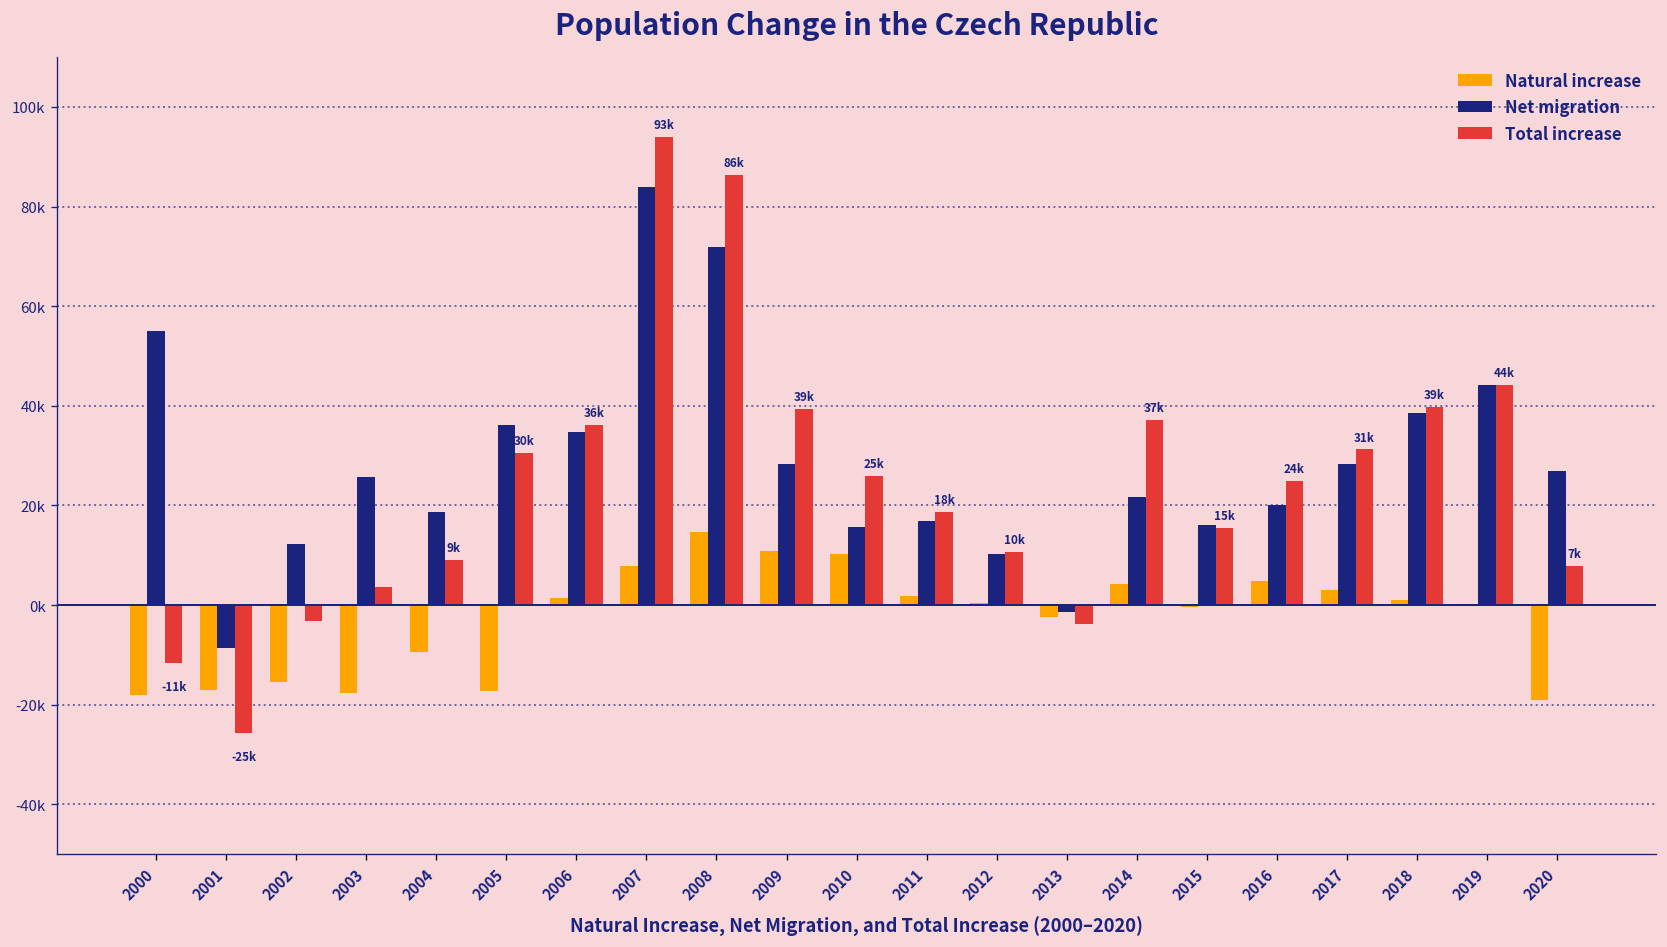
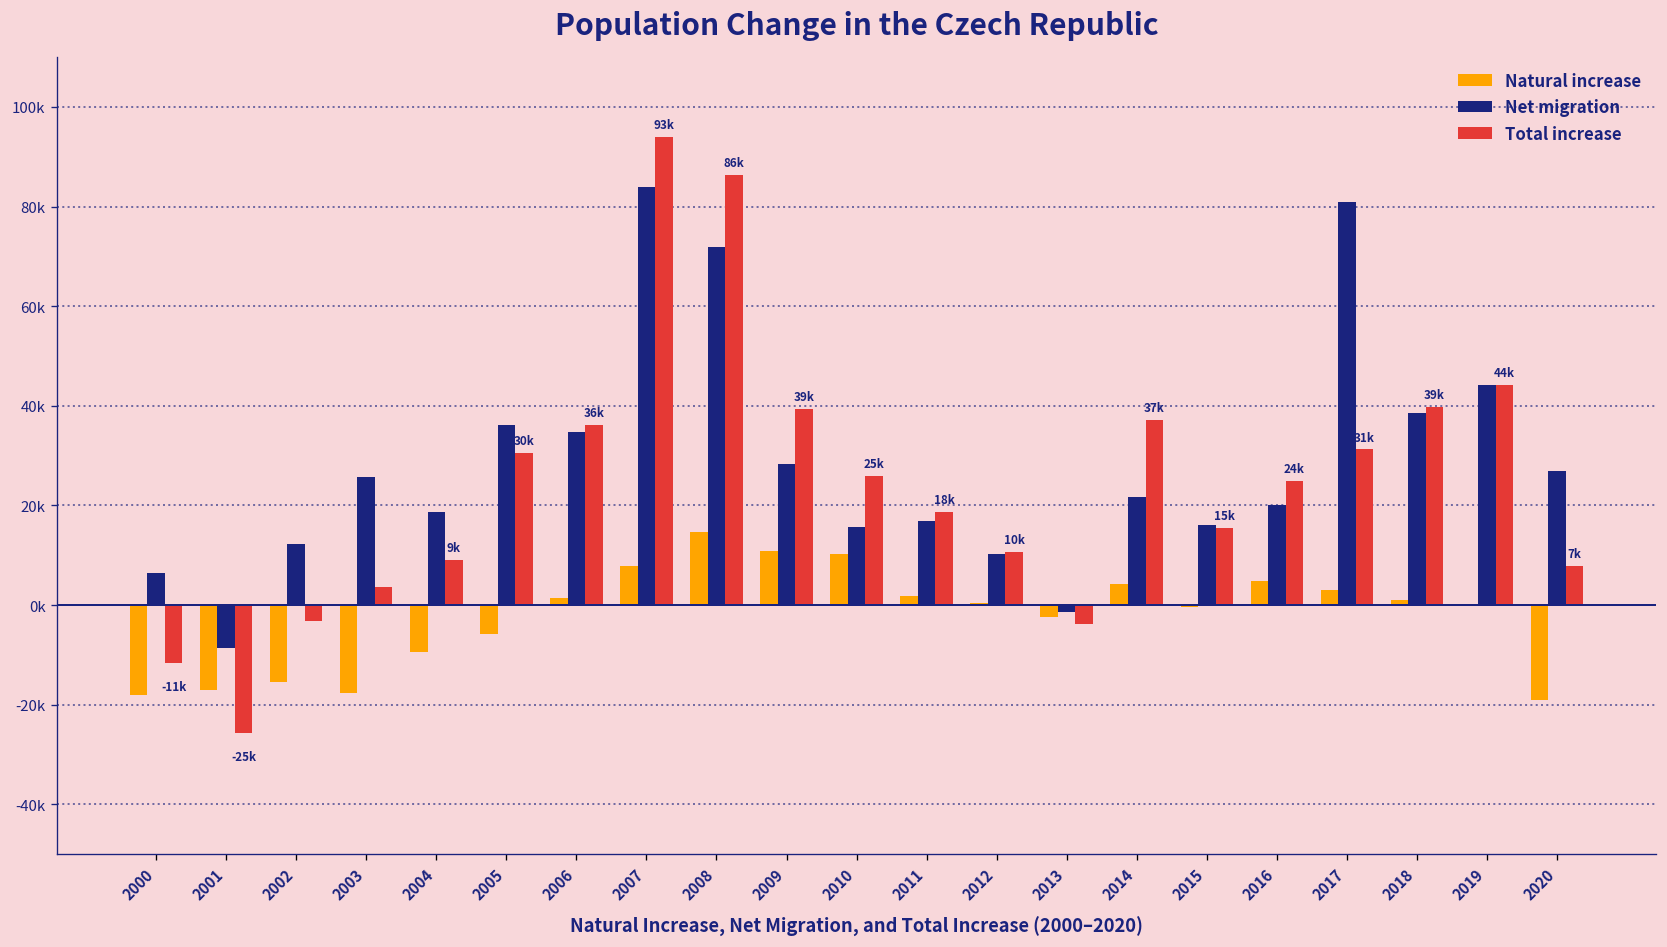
  {
    "Natural increase": {
      "2000": "-18000",
      "2001": "-17000",
      "2002": "-15000",
      "2003": "-18000",
      "2004": "-10000",
-     "2005": "-17000",
+     "2005": "-6000",
      "2006": "1000",
      "2007": "8000",
      "2008": "15000",
      "2009": "11000",
      "2010": "10000",
      "2011": "2000",
      "2013": "-2000",
      "2014": "4000",
      "2016": "5000",
      "2017": "3000",
      "2018": "1000",
      "2020": "-19000"
    },
    "Net migration": {
-     "2000": "55000",
+     "2000": "7000",
      "2001": "-9000",
      "2002": "12000",
      "2003": "26000",
      "2004": "19000",
      "2005": "36000",
      "2006": "35000",
      "2007": "84000",
      "2008": "72000",
      "2009": "28000",
      "2010": "16000",
      "2011": "17000",
      "2013": "-1000",
      "2014": "22000",
      "2015": "16000",
      "2016": "20000",
-     "2017": "28000",
+     "2017": "81000",
      "2020": "27000"
    },
    "Total increase": {
      "2004": "9k",
      "2006": "36k",
      "2008": "86k",
      "2009": "39k",
      "2014": "37k",
      "2017": "31k",
      "2019": "44k"
    }
  }
